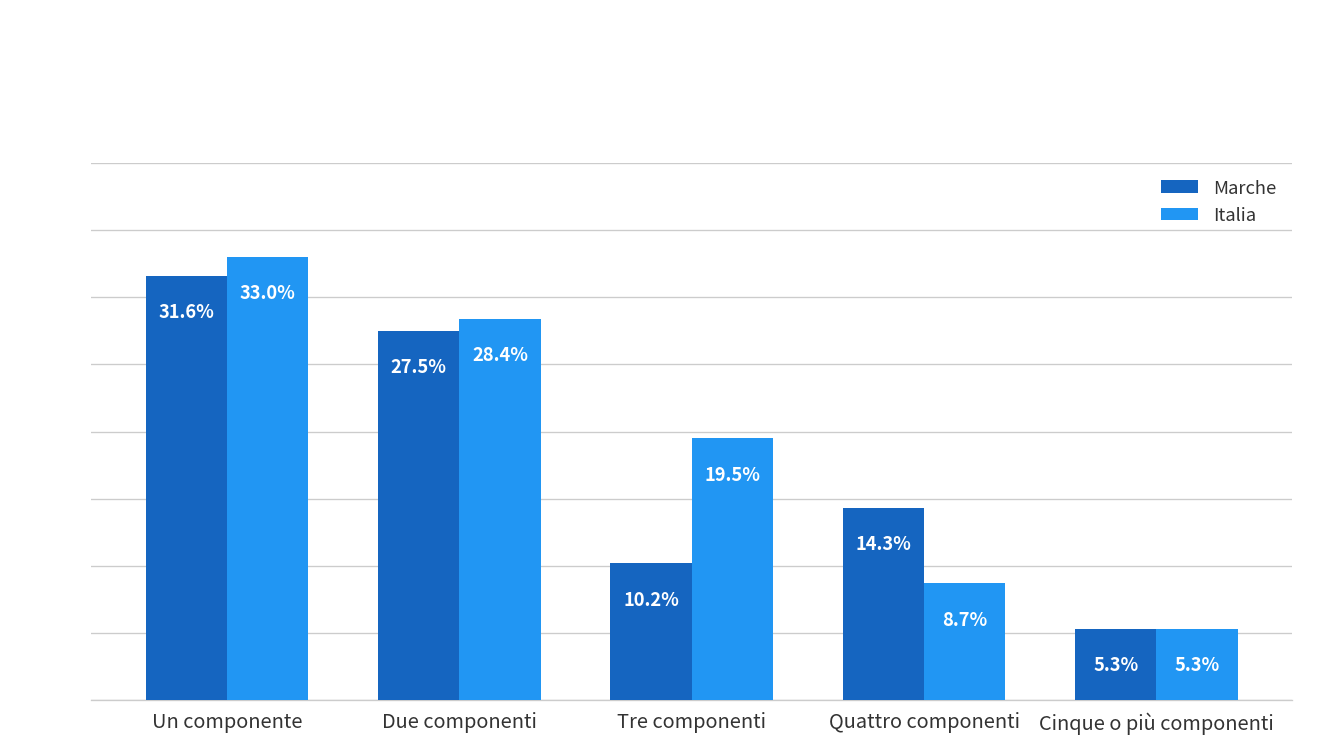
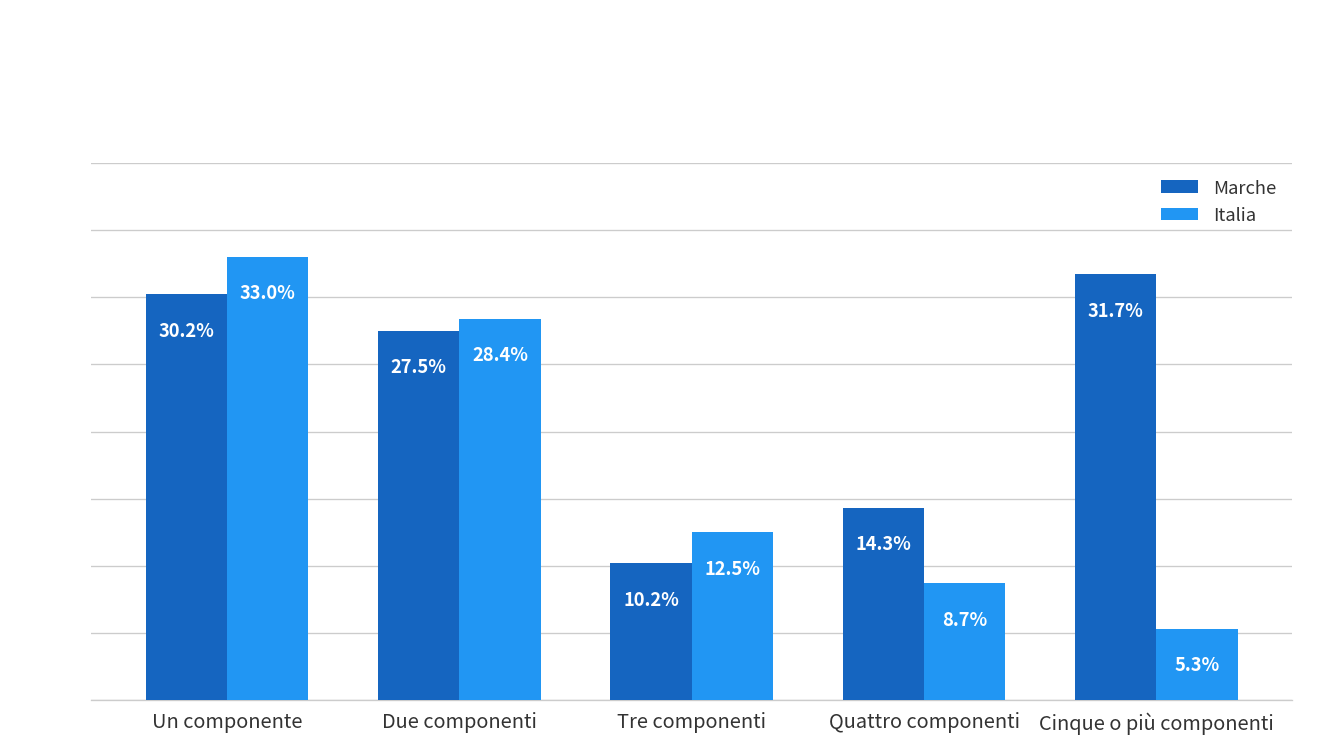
  {
    "Marche": {
-     "Un componente": "31.6%",
+     "Un componente": "30.2%",
      "Due componenti": "27.5%",
      "Tre componenti": "10.2%",
      "Quattro componenti": "14.3%",
-     "Cinque o più componenti": "5.3%"
+     "Cinque o più componenti": "31.7%"
    },
    "Italia": {
      "Un componente": "33.0%",
      "Due componenti": "28.4%",
-     "Tre componenti": "19.5%",
+     "Tre componenti": "12.5%",
      "Quattro componenti": "8.7%",
      "Cinque o più componenti": "5.3%"
    }
  }
